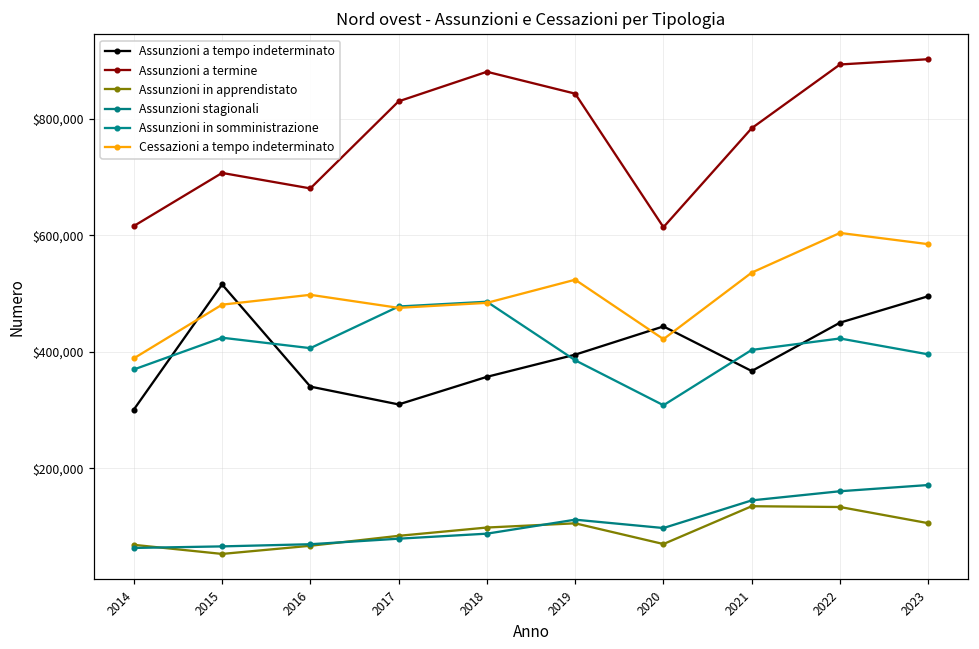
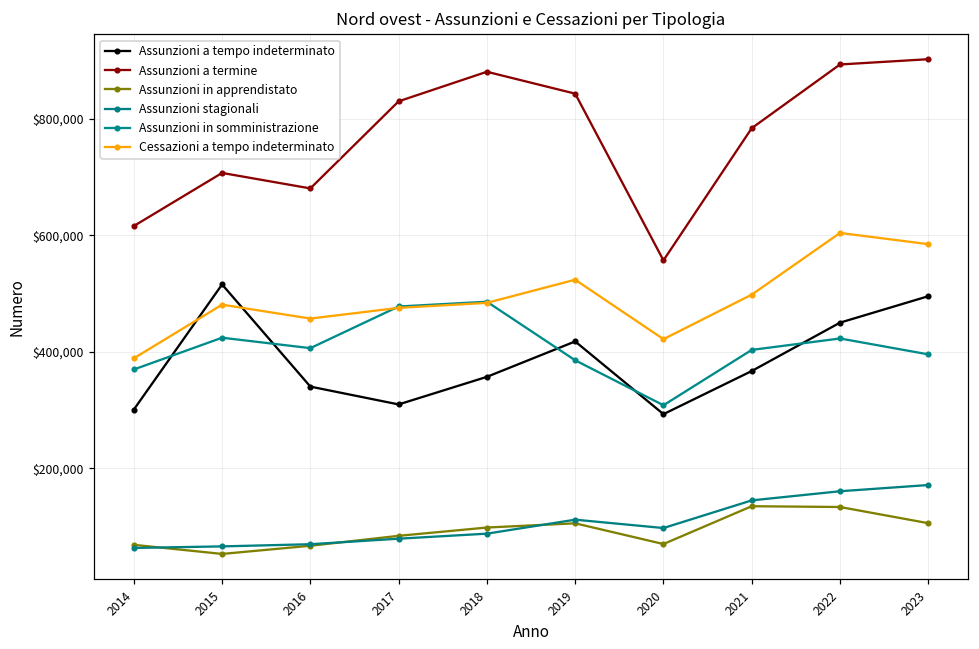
  {
    "Assunzioni a tempo indeterminato": {
      "2014": "$300,000",
      "2015": "$520,000",
      "2016": "$340,000",
      "2017": "$310,000",
      "2018": "$360,000",
-     "2019": "$400,000",
-     "2020": "$440,000",
+     "2019": "$420,000",
+     "2020": "$290,000",
      "2021": "$370,000",
      "2022": "$450,000",
      "2023": "$500,000"
    },
    "Assunzioni a termine": {
      "2014": "$620,000",
      "2015": "$710,000",
      "2016": "$680,000",
      "2017": "$830,000",
      "2018": "$880,000",
      "2019": "$840,000",
-     "2020": "$610,000",
+     "2020": "$560,000",
      "2021": "$780,000",
      "2022": "$890,000",
      "2023": "$900,000"
    },
    "Assunzioni in apprendistato": {
      "2014": "$70,000",
      "2015": "$50,000",
      "2017": "$80,000",
      "2018": "$100,000",
      "2019": "$110,000",
      "2020": "$70,000",
      "2021": "$140,000",
      "2022": "$130,000",
      "2023": "$110,000"
    },
    "Cessazioni a tempo indeterminato": {
      "2014": "$390,000",
      "2015": "$480,000",
-     "2016": "$500,000",
+     "2016": "$460,000",
      "2019": "$520,000",
      "2020": "$420,000",
-     "2021": "$540,000",
+     "2021": "$500,000",
      "2022": "$600,000",
      "2023": "$580,000"
    }
  }
